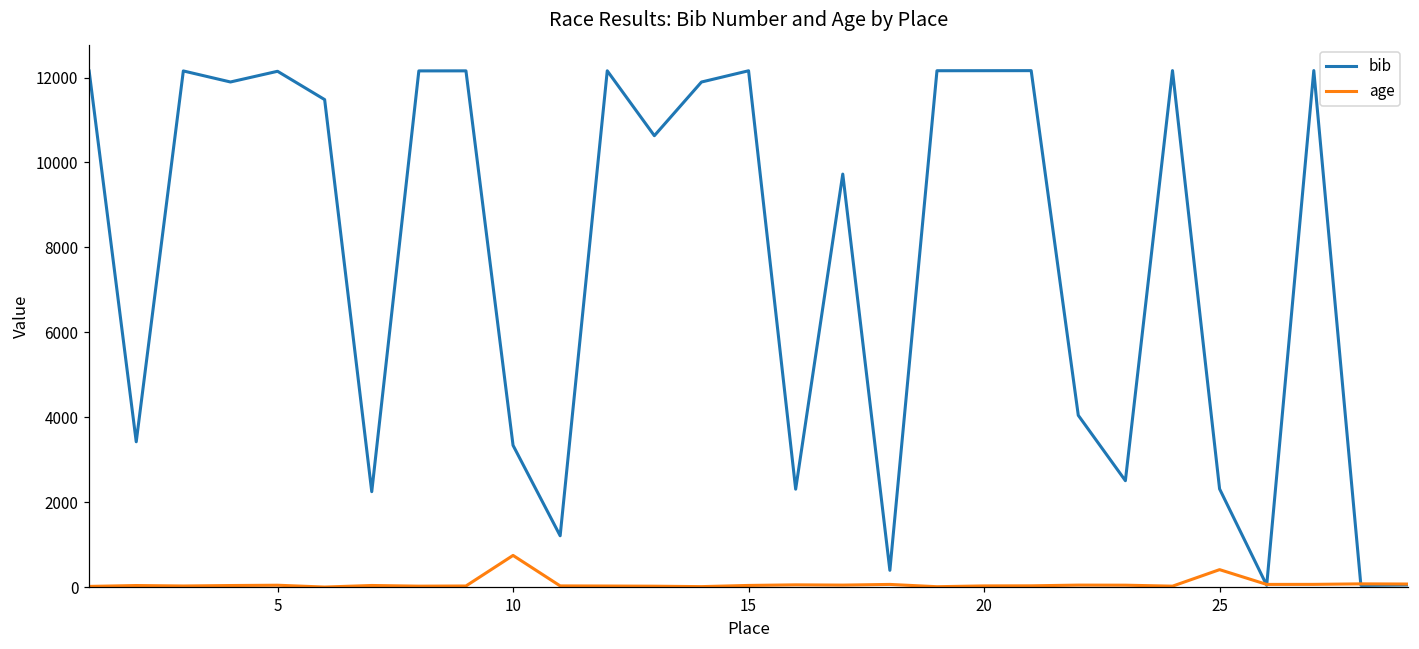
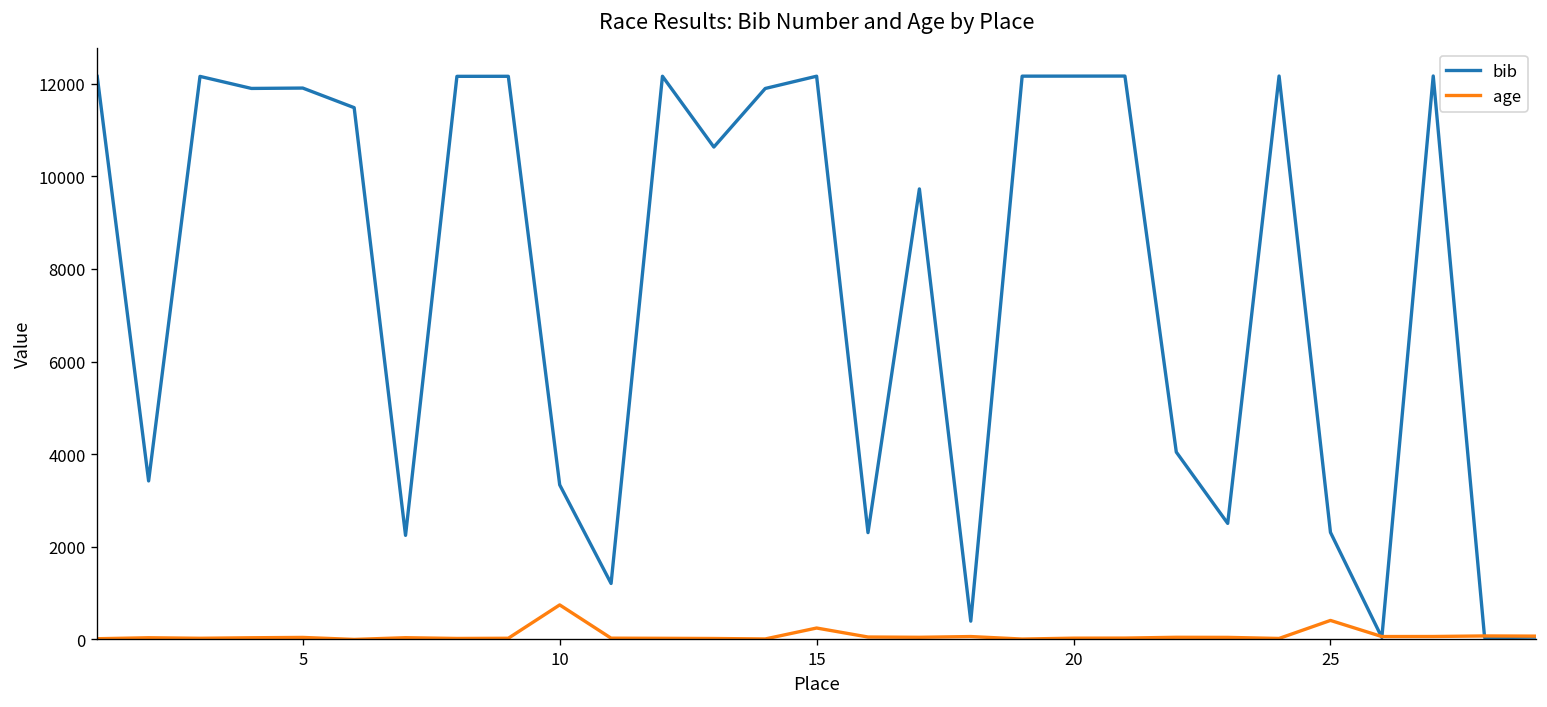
  {
    "bib": {
-     "5": 12100,
+     "5": 11900,
      "10": 3300,
      "15": 12200,
      "20": 12200,
      "25": 2300
    },
    "age": {
      "5": 0,
      "10": 700,
-     "15": 0,
+     "15": 200,
      "20": 0,
      "25": 400
    }
  }
